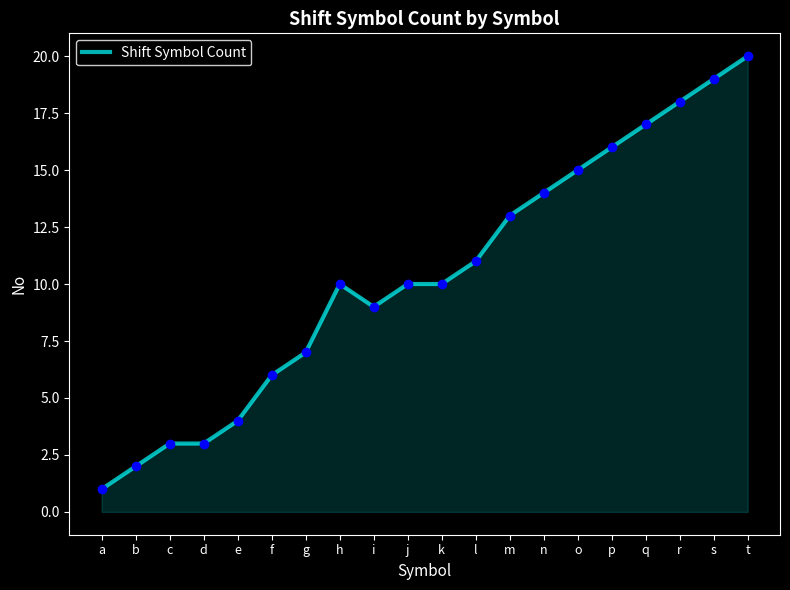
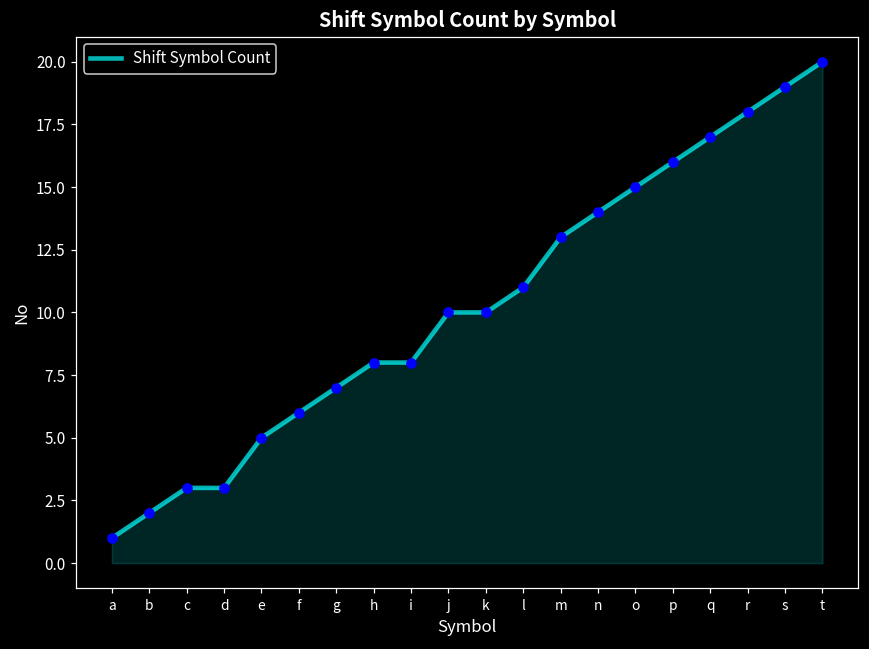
  {
    "a": 1,
    "b": 2,
    "c": 3,
    "d": 3,
-   "e": 4,
+   "e": 5,
    "f": 6,
    "g": 7,
-   "h": 10,
-   "i": 9,
+   "h": 8,
+   "i": 8,
    "j": 10,
    "k": 10,
    "l": 11,
    "m": 13,
    "n": 14,
    "o": 15,
    "p": 16,
    "q": 17,
    "r": 18,
    "s": 19,
    "t": 20
  }
